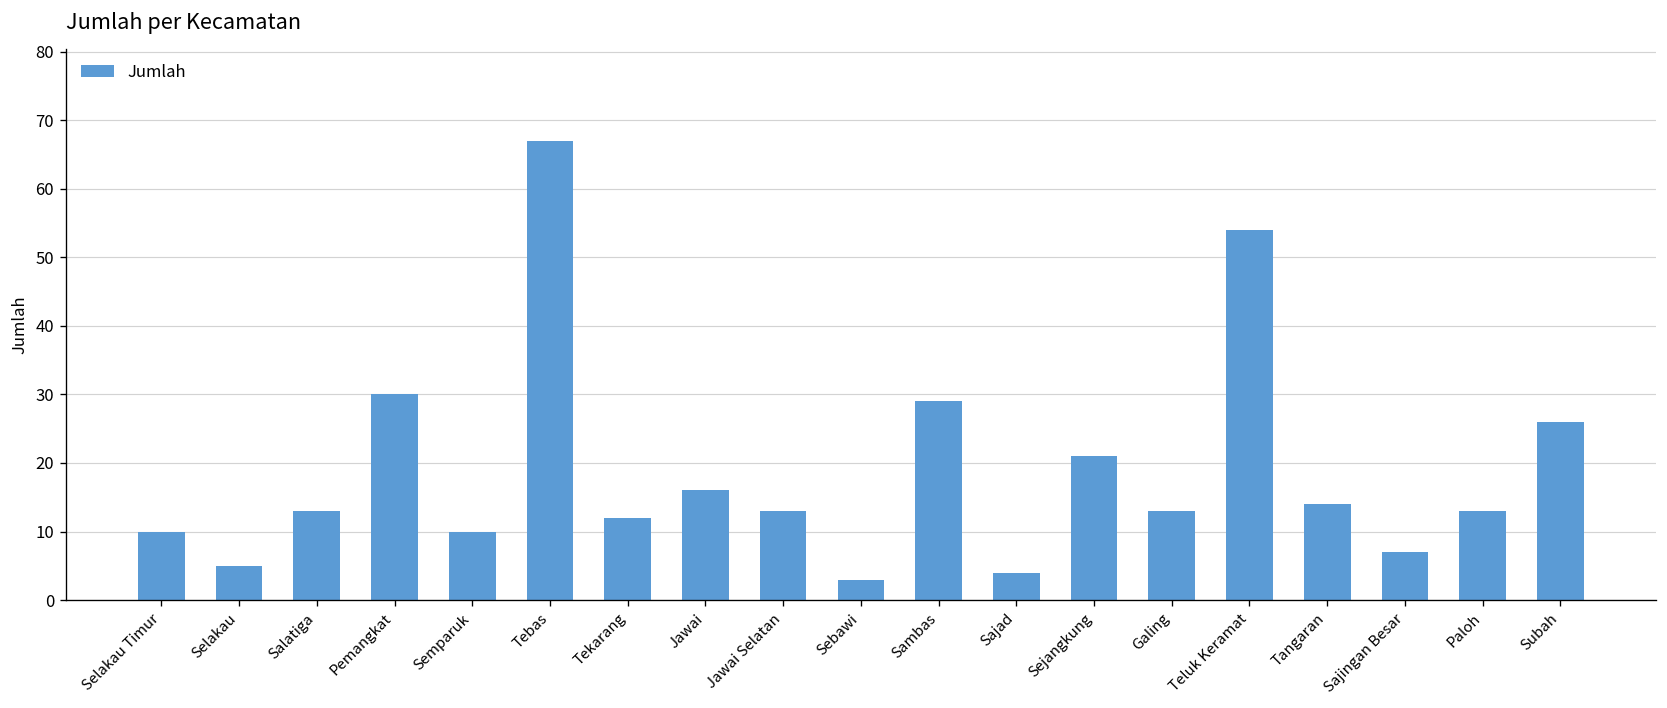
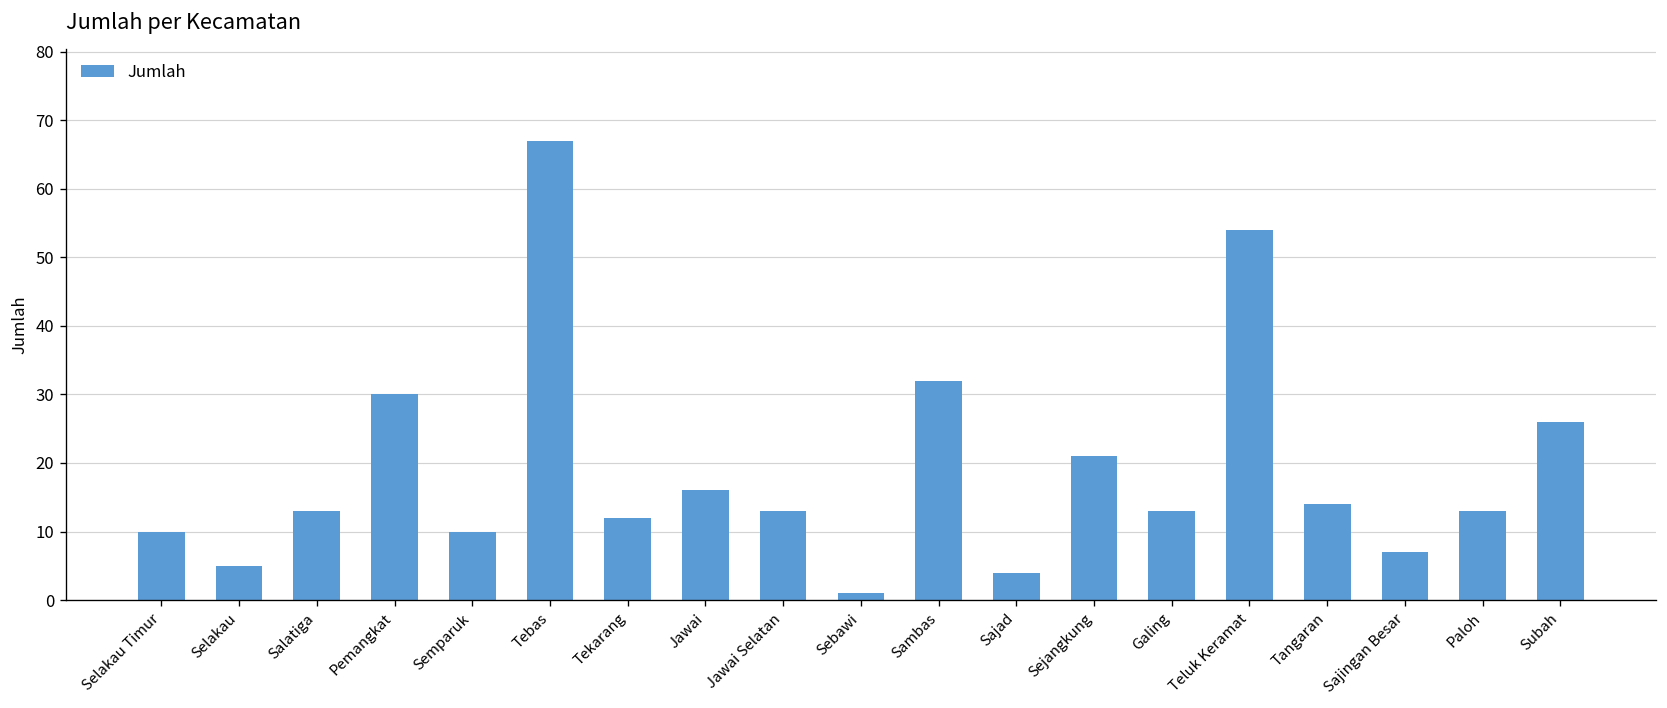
  {
    "Selakau Timur": 10,
    "Selakau": 5,
    "Salatiga": 13,
    "Pemangkat": 30,
    "Semparuk": 10,
    "Tebas": 67,
    "Tekarang": 12,
    "Jawai": 16,
    "Jawai Selatan": 13,
-   "Sebawi": 3,
-   "Sambas": 29,
+   "Sebawi": 1,
+   "Sambas": 32,
    "Sajad": 4,
    "Sejangkung": 21,
    "Galing": 13,
    "Teluk Keramat": 54,
    "Tangaran": 14,
    "Sajingan Besar": 7,
    "Paloh": 13,
    "Subah": 26
  }
